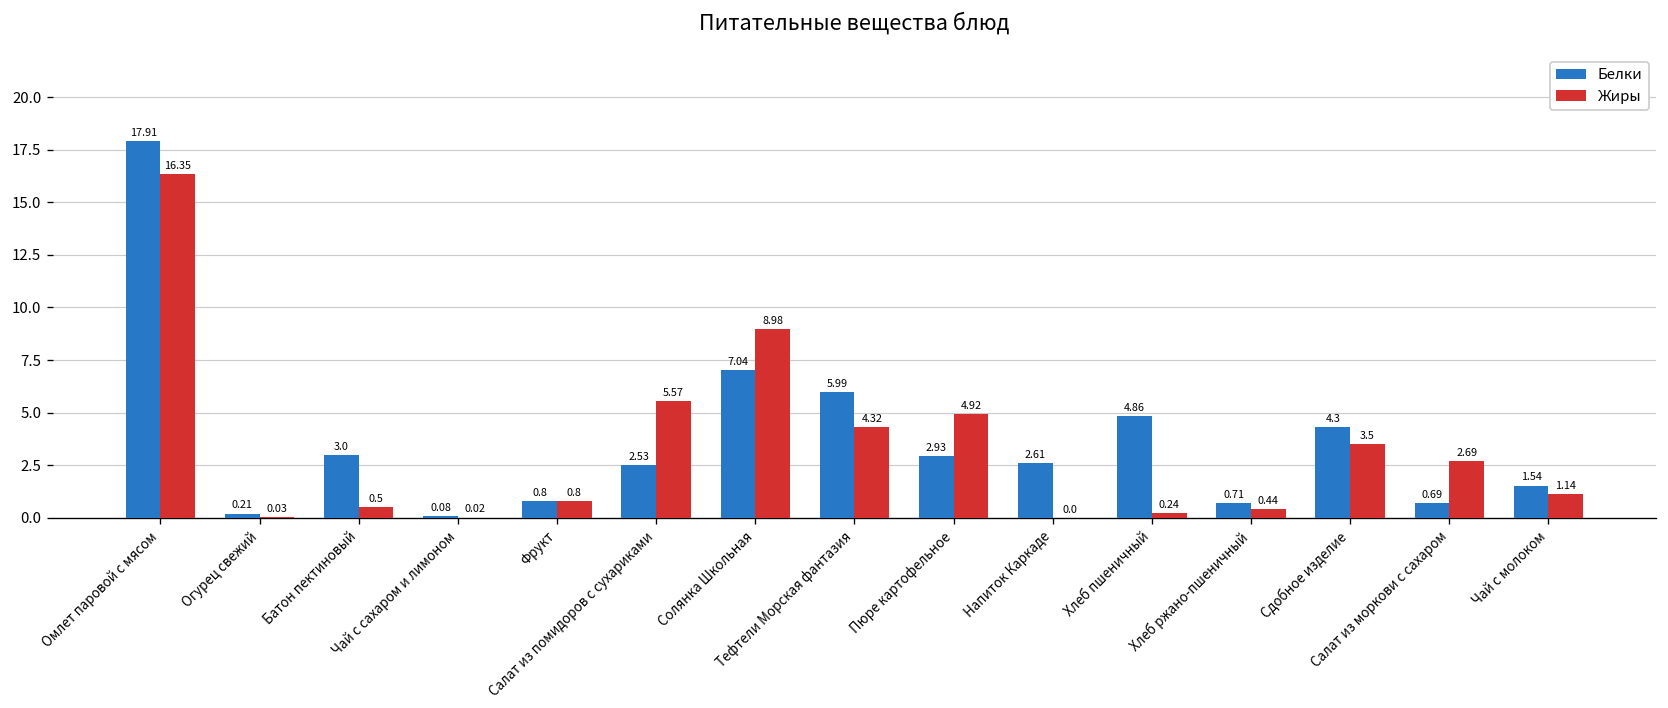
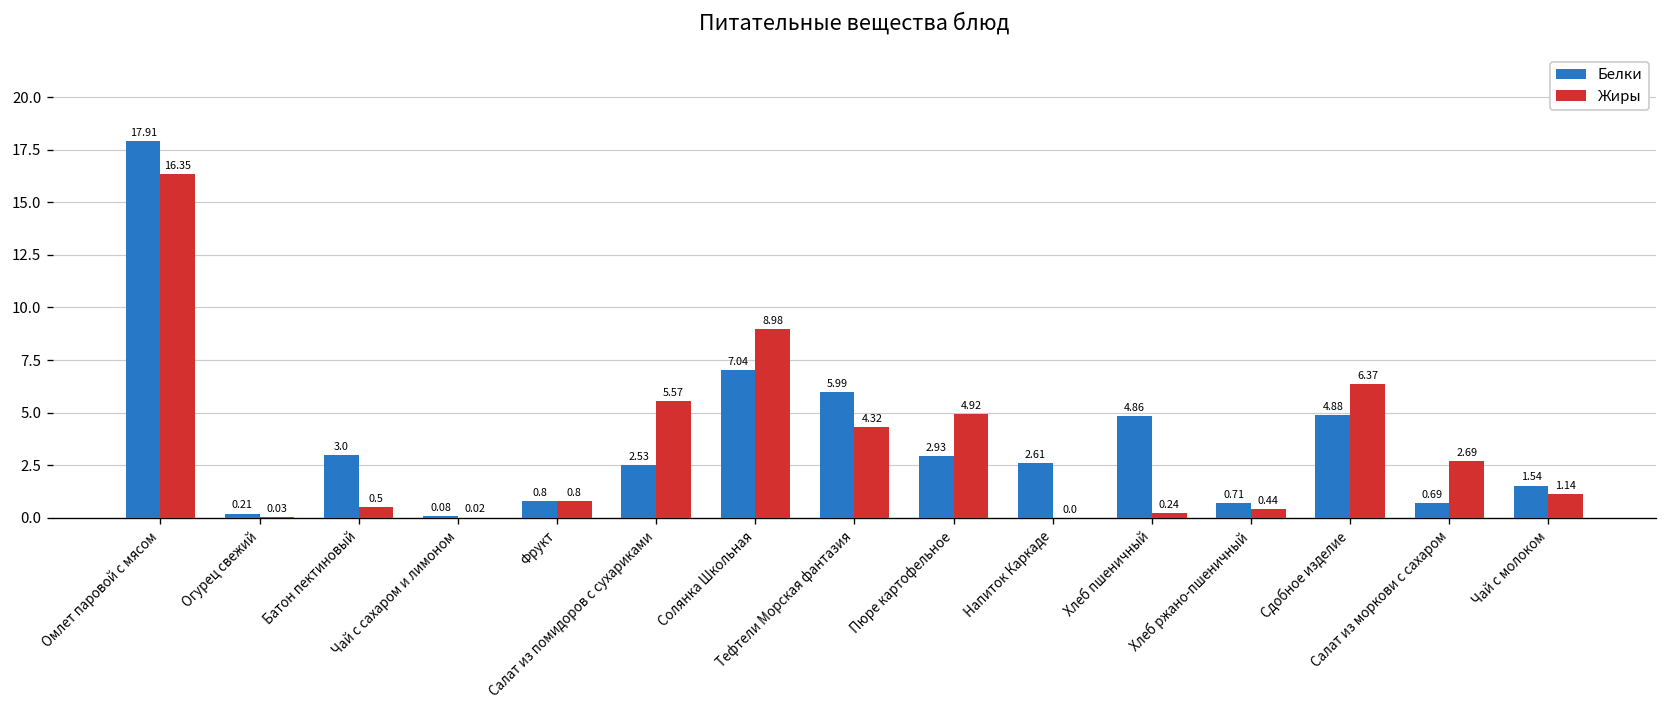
  {
    "Белки": {
      "Омлет паровой с мясом": 17.91,
      "Огурец свежий": 0.21,
      "Батон пектиновый": 3.0,
      "Чай с сахаром и лимоном": 0.08,
      "Фрукт": 0.8,
      "Салат из помидоров с сухариками": 2.53,
      "Солянка Школьная": 7.04,
      "Тефтели Морская фантазия": 5.99,
      "Пюре картофельное": 2.93,
      "Напиток Каркаде": 2.61,
      "Хлеб пшеничный": 4.86,
      "Хлеб ржано-пшеничный": 0.71,
-     "Сдобное изделие": 4.3,
+     "Сдобное изделие": 4.88,
      "Салат из моркови с сахаром": 0.69,
      "Чай с молоком": 1.54
    },
    "Жиры": {
      "Омлет паровой с мясом": 16.35,
      "Огурец свежий": 0.03,
      "Батон пектиновый": 0.5,
      "Чай с сахаром и лимоном": 0.02,
      "Фрукт": 0.8,
      "Салат из помидоров с сухариками": 5.57,
      "Солянка Школьная": 8.98,
      "Тефтели Морская фантазия": 4.32,
      "Пюре картофельное": 4.92,
      "Напиток Каркаде": 0.0,
      "Хлеб пшеничный": 0.24,
      "Хлеб ржано-пшеничный": 0.44,
-     "Сдобное изделие": 3.5,
+     "Сдобное изделие": 6.37,
      "Салат из моркови с сахаром": 2.69,
      "Чай с молоком": 1.14
    }
  }
